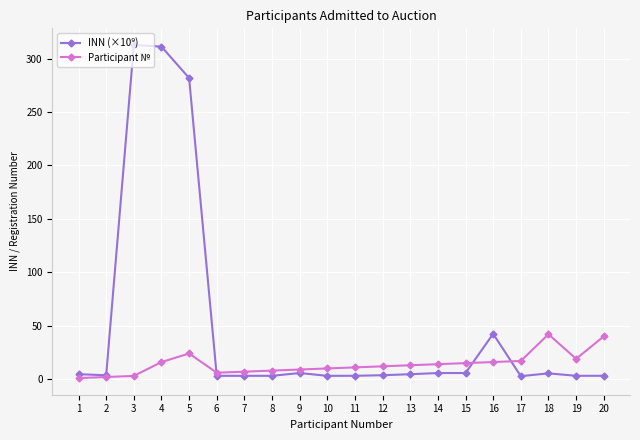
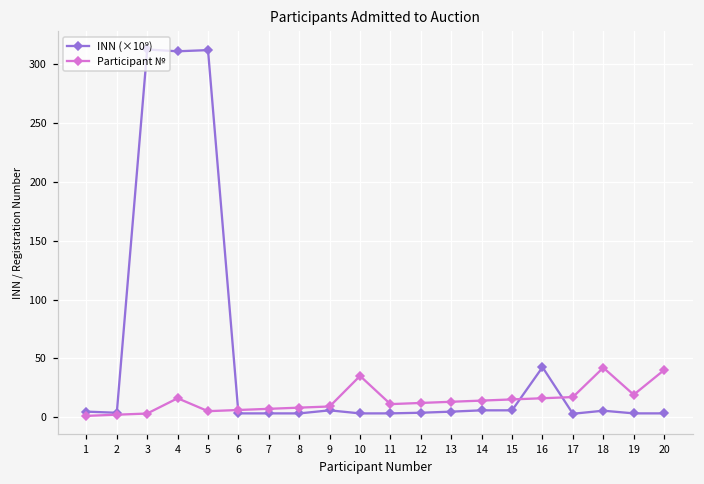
  {
    "INN (×10⁹)": {
      "1": 5,
      "4": 311,
-     "5": 282,
+     "5": 312,
      "6": 3,
      "7": 3,
      "8": 3,
      "9": 6,
      "10": 3,
      "11": 3,
      "12": 4,
      "13": 5,
      "14": 6,
      "15": 6,
      "16": 42,
      "17": 3,
      "18": 5,
      "19": 3,
      "20": 3
    },
    "Participant №": {
      "1": 1,
      "3": 3,
      "4": 16,
-     "5": 24,
+     "5": 5,
      "6": 6,
      "7": 7,
      "8": 8,
      "9": 9,
-     "10": 10,
+     "10": 35,
      "11": 11,
      "12": 12,
      "13": 13,
      "14": 14,
      "15": 15,
      "16": 16,
      "17": 17,
      "18": 42,
      "19": 19,
      "20": 40
    }
  }
